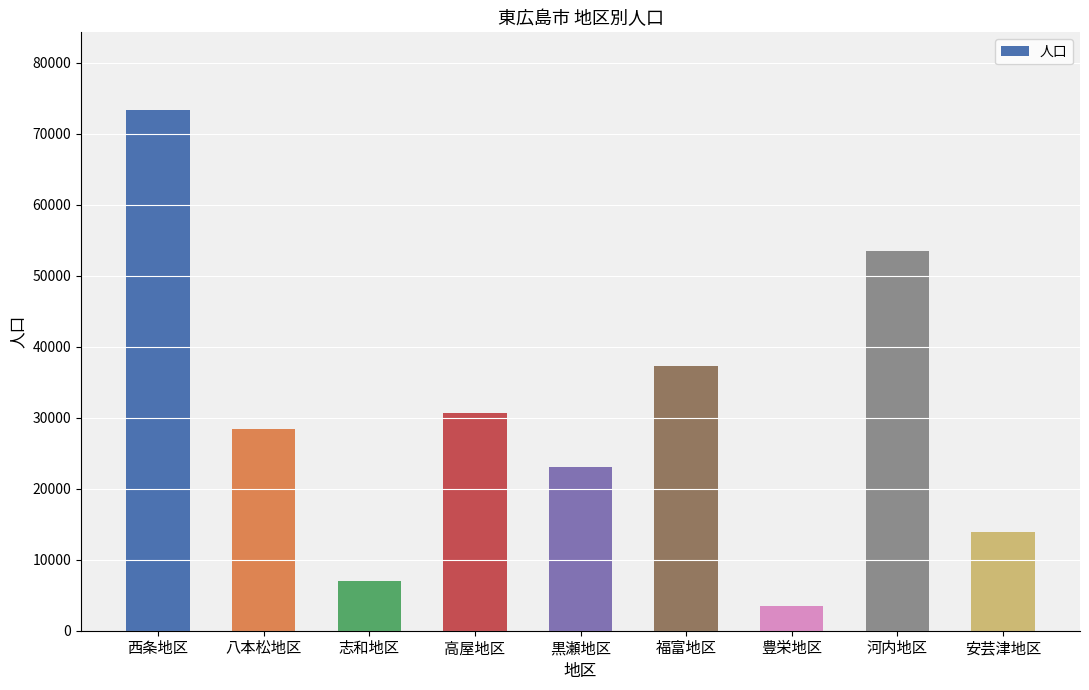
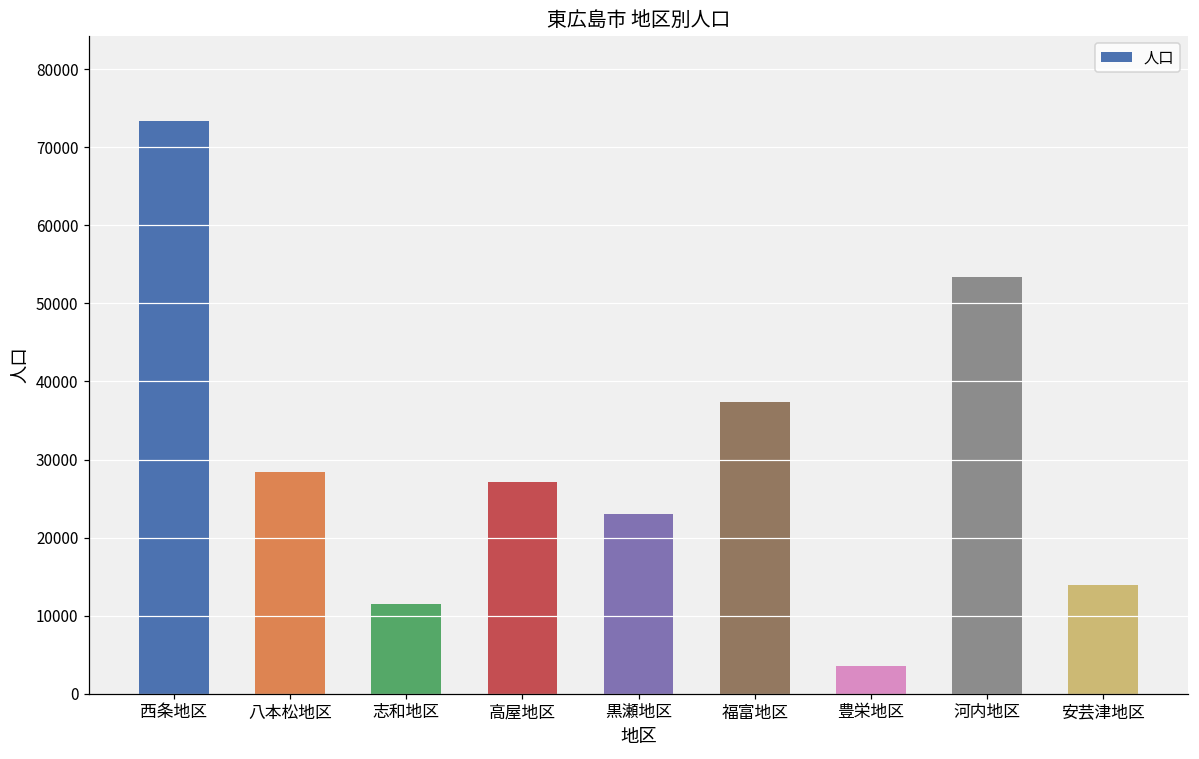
  {
    "西条地区": 73000,
    "八本松地区": 28000,
-   "志和地区": 7000,
-   "高屋地区": 31000,
+   "志和地区": 11000,
+   "高屋地区": 27000,
    "黒瀬地区": 23000,
    "福富地区": 37000,
    "豊栄地区": 4000,
    "河内地区": 53000,
    "安芸津地区": 14000
  }
